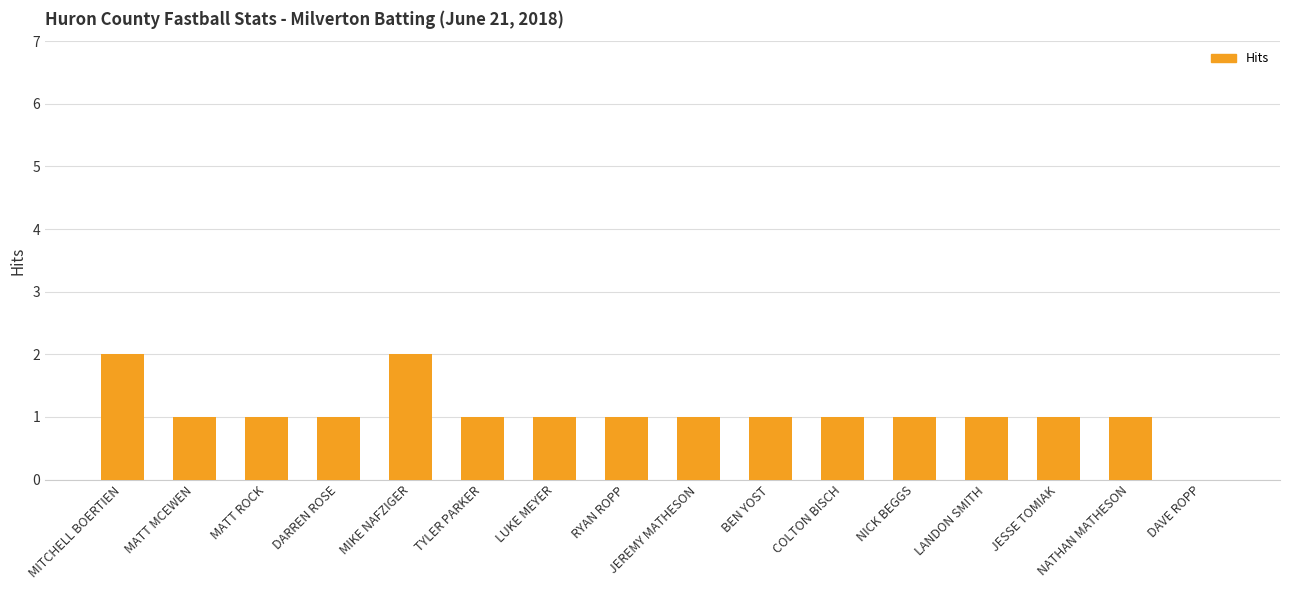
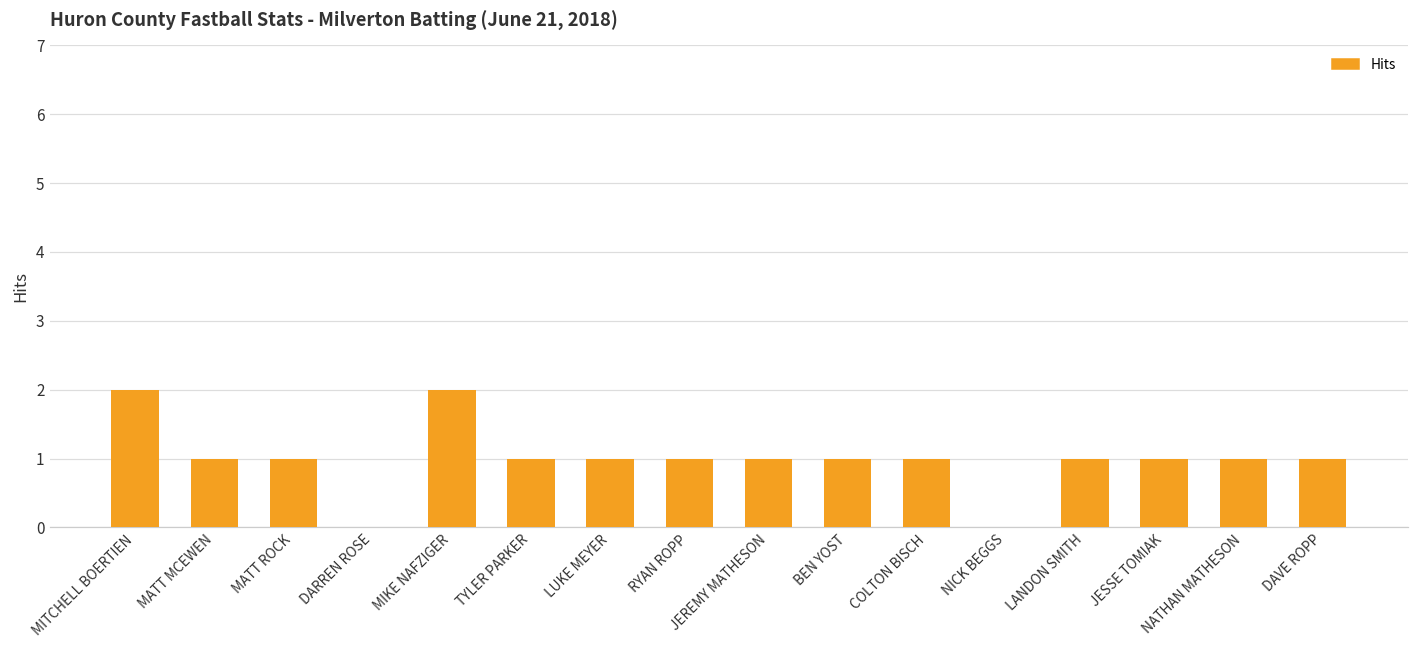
  {
    "MITCHELL BOERTIEN": 2,
    "MATT MCEWEN": 1,
    "MATT ROCK": 1,
-   "DARREN ROSE": 1,
+   "DARREN ROSE": 0,
    "MIKE NAFZIGER": 2,
    "TYLER PARKER": 1,
    "LUKE MEYER": 1,
    "RYAN ROPP": 1,
    "JEREMY MATHESON": 1,
    "BEN YOST": 1,
    "COLTON BISCH": 1,
-   "NICK BEGGS": 1,
+   "NICK BEGGS": 0,
    "LANDON SMITH": 1,
    "JESSE TOMIAK": 1,
    "NATHAN MATHESON": 1,
-   "DAVE ROPP": 0
+   "DAVE ROPP": 1
  }
